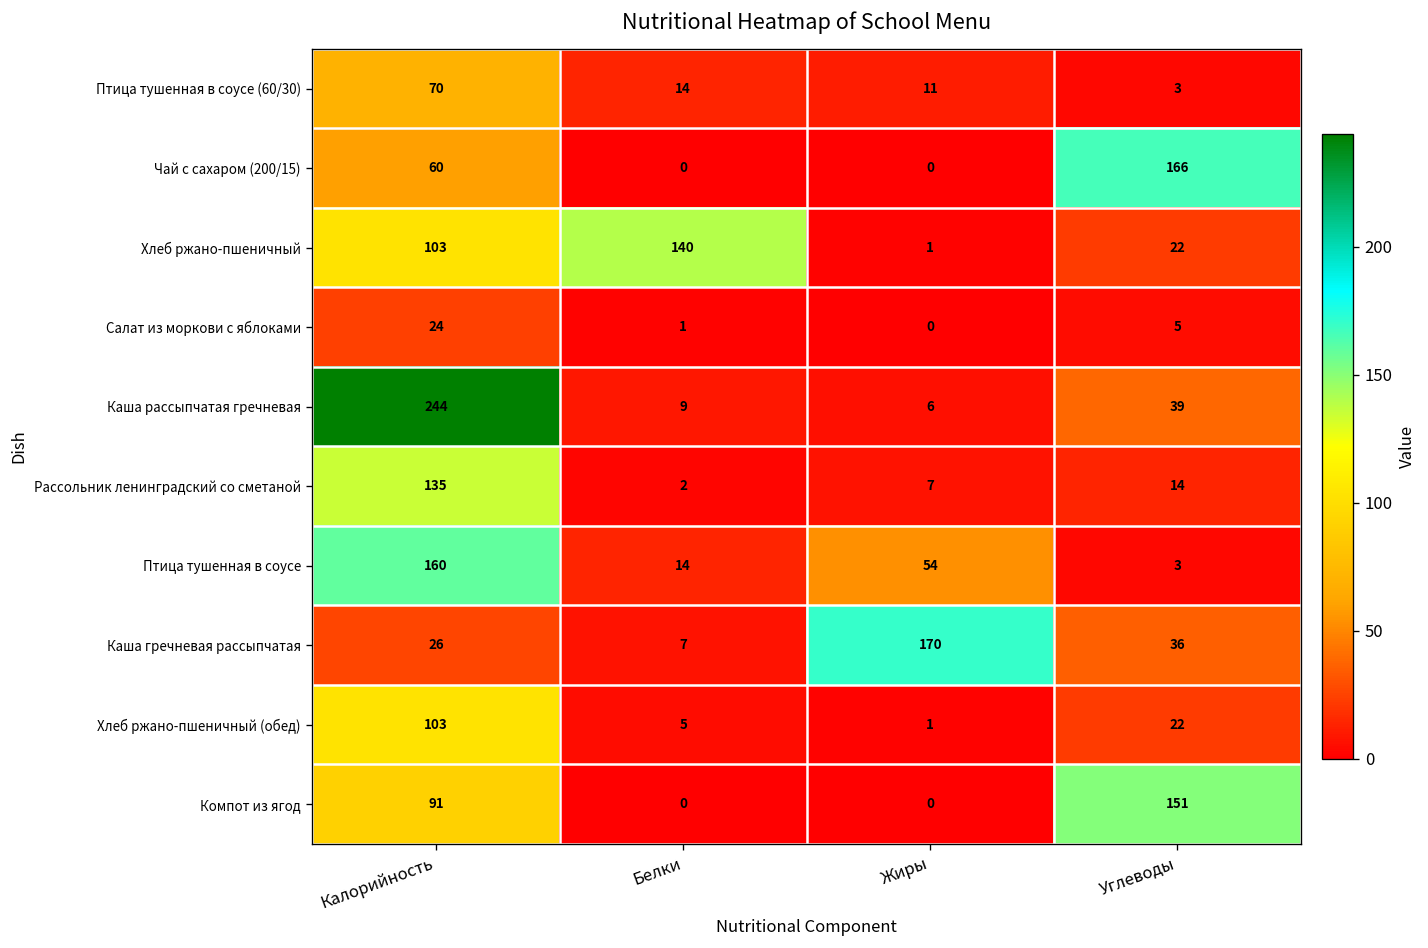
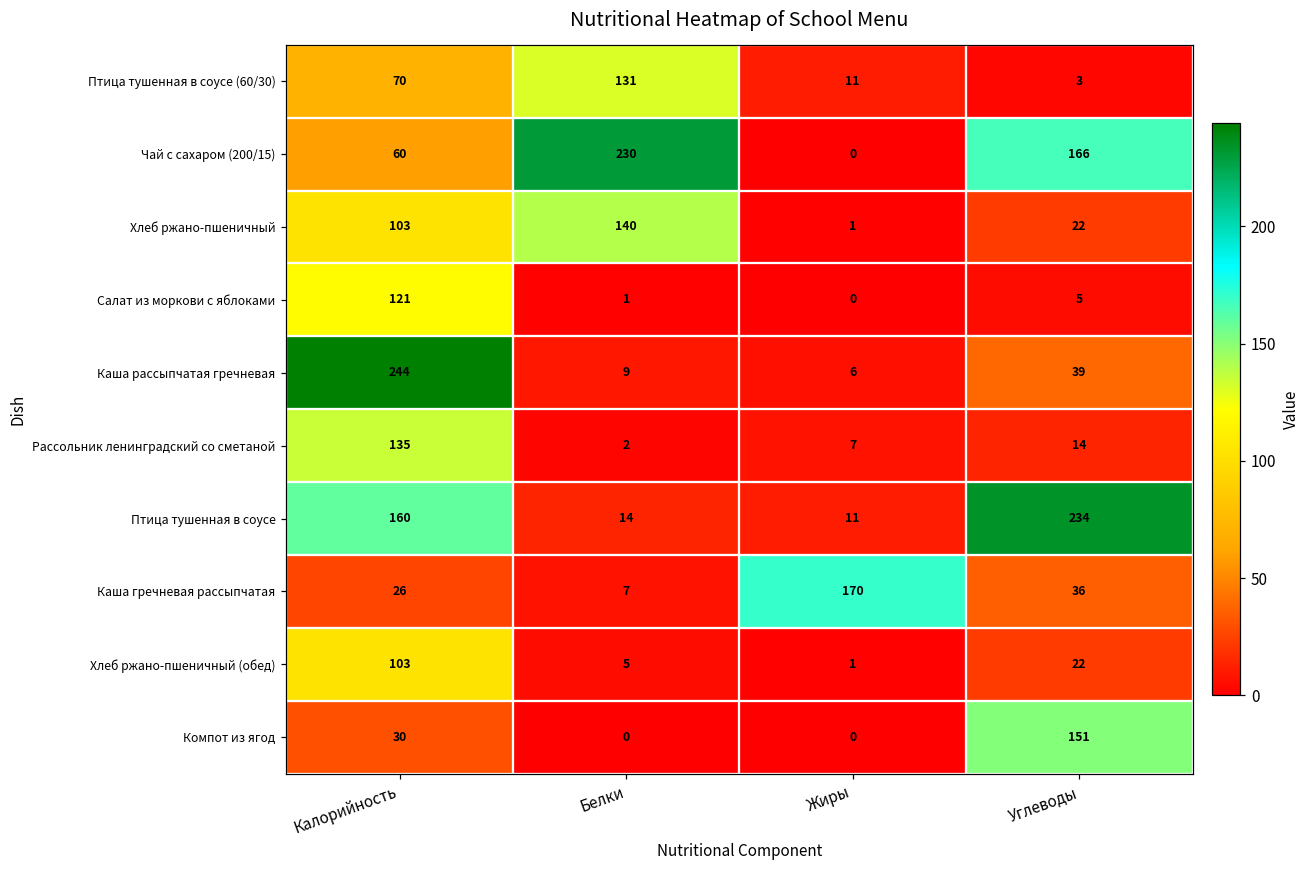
  {
    "Птица тушенная в соусе (60/30)": {
      "Калорийность": 70,
-     "Белки": 14,
+     "Белки": 131,
      "Жиры": 11,
      "Углеводы": 3
    },
    "Чай с сахаром (200/15)": {
      "Калорийность": 60,
-     "Белки": 0,
+     "Белки": 230,
      "Жиры": 0,
      "Углеводы": 166
    },
    "Хлеб ржано-пшеничный": {
      "Калорийность": 103,
      "Белки": 140,
      "Жиры": 1,
      "Углеводы": 22
    },
    "Салат из моркови с яблоками": {
-     "Калорийность": 24,
+     "Калорийность": 121,
      "Белки": 1,
      "Жиры": 0,
      "Углеводы": 5
    },
    "Каша рассыпчатая гречневая": {
      "Калорийность": 244,
      "Белки": 9,
      "Жиры": 6,
      "Углеводы": 39
    },
    "Рассольник ленинградский со сметаной": {
      "Калорийность": 135,
      "Белки": 2,
      "Жиры": 7,
      "Углеводы": 14
    },
    "Птица тушенная в соусе": {
      "Калорийность": 160,
      "Белки": 14,
-     "Жиры": 54,
-     "Углеводы": 3
+     "Жиры": 11,
+     "Углеводы": 234
    },
    "Каша гречневая рассыпчатая": {
      "Калорийность": 26,
      "Белки": 7,
      "Жиры": 170,
      "Углеводы": 36
    },
    "Хлеб ржано-пшеничный (обед)": {
      "Калорийность": 103,
      "Белки": 5,
      "Жиры": 1,
      "Углеводы": 22
    },
    "Компот из ягод": {
-     "Калорийность": 91,
+     "Калорийность": 30,
      "Белки": 0,
      "Жиры": 0,
      "Углеводы": 151
    }
  }
